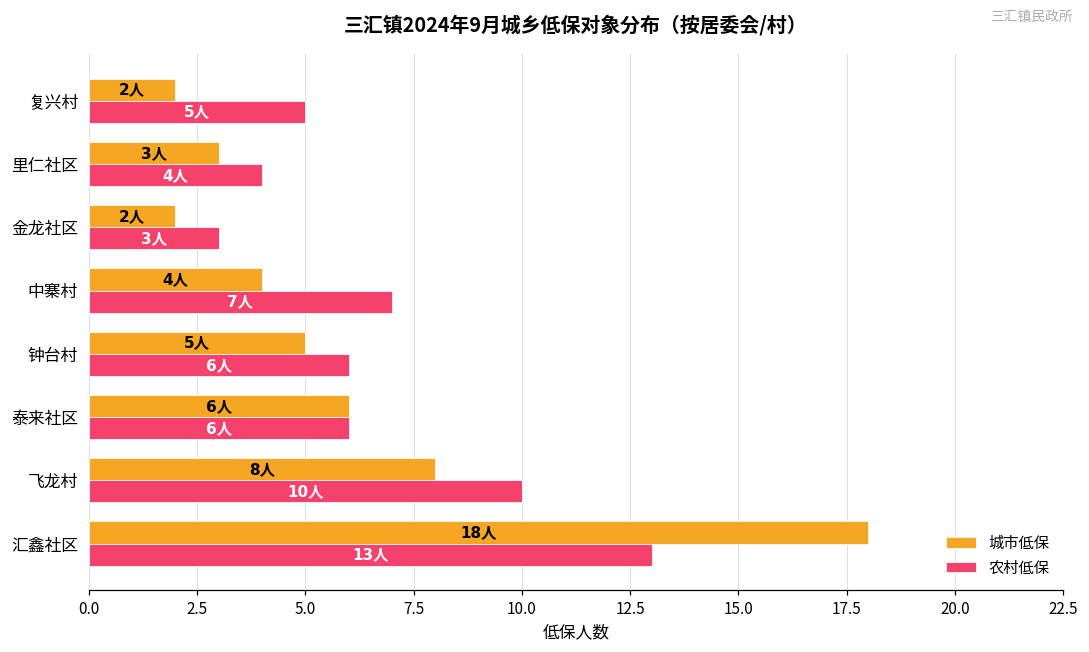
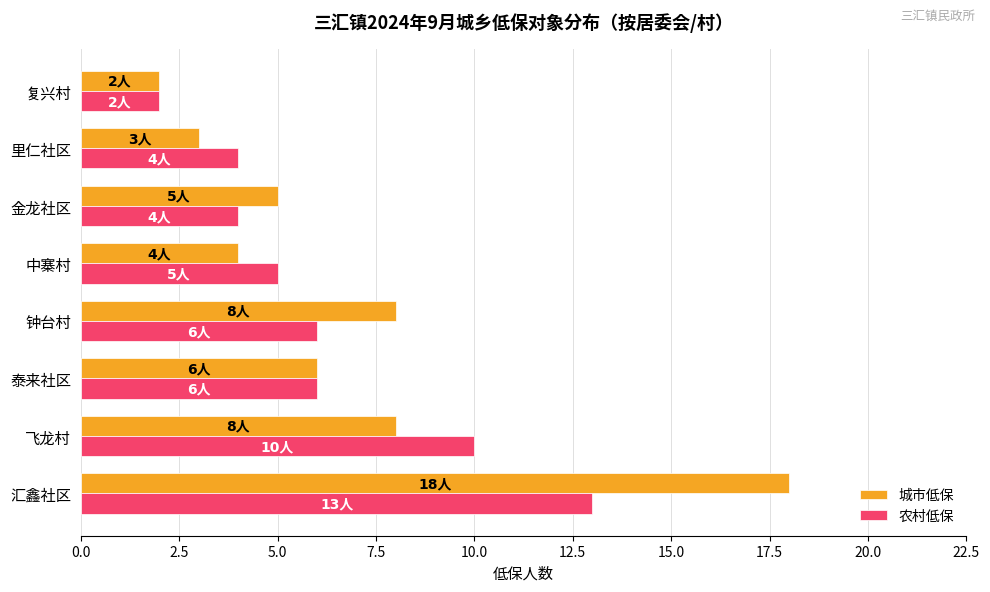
  {
    "城市低保": {
      "复兴村": "2人",
      "里仁社区": "3人",
-     "金龙社区": "2人",
+     "金龙社区": "5人",
      "中寨村": "4人",
-     "钟台村": "5人",
+     "钟台村": "8人",
      "泰来社区": "6人",
      "飞龙村": "8人",
      "汇鑫社区": "18人"
    },
    "农村低保": {
-     "复兴村": "5人",
+     "复兴村": "2人",
      "里仁社区": "4人",
-     "金龙社区": "3人",
-     "中寨村": "7人",
+     "金龙社区": "4人",
+     "中寨村": "5人",
      "钟台村": "6人",
      "泰来社区": "6人",
      "飞龙村": "10人",
      "汇鑫社区": "13人"
    }
  }
